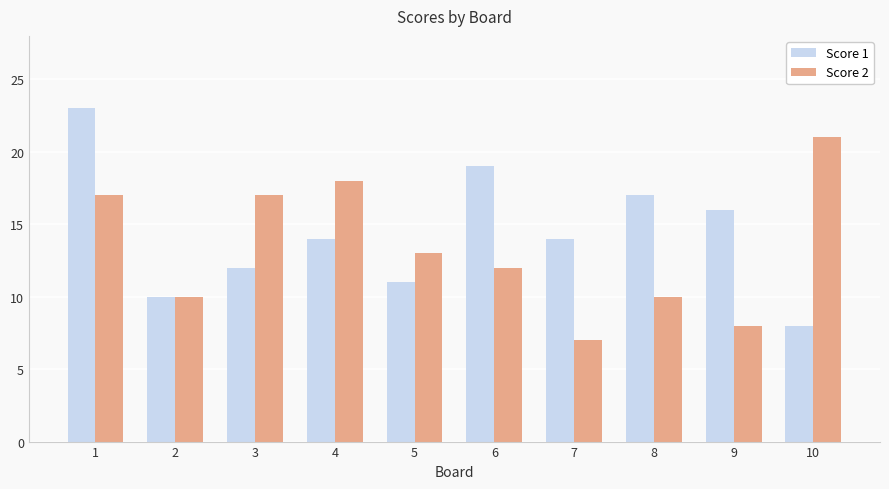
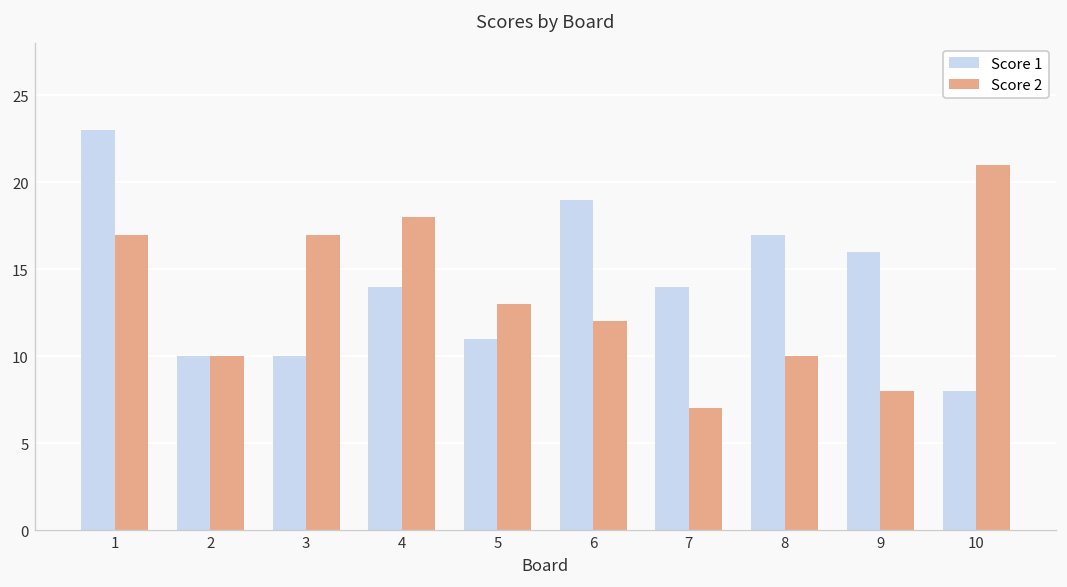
  {
    "Score 1": {
      "1": 23,
      "2": 10,
-     "3": 12,
+     "3": 10,
      "4": 14,
      "5": 11,
      "6": 19,
      "7": 14,
      "8": 17,
      "9": 16,
      "10": 8
    },
    "Score 2": {
      "1": 17,
      "2": 10,
      "3": 17,
      "4": 18,
      "5": 13,
      "6": 12,
      "7": 7,
      "8": 10,
      "9": 8,
      "10": 21
    }
  }
